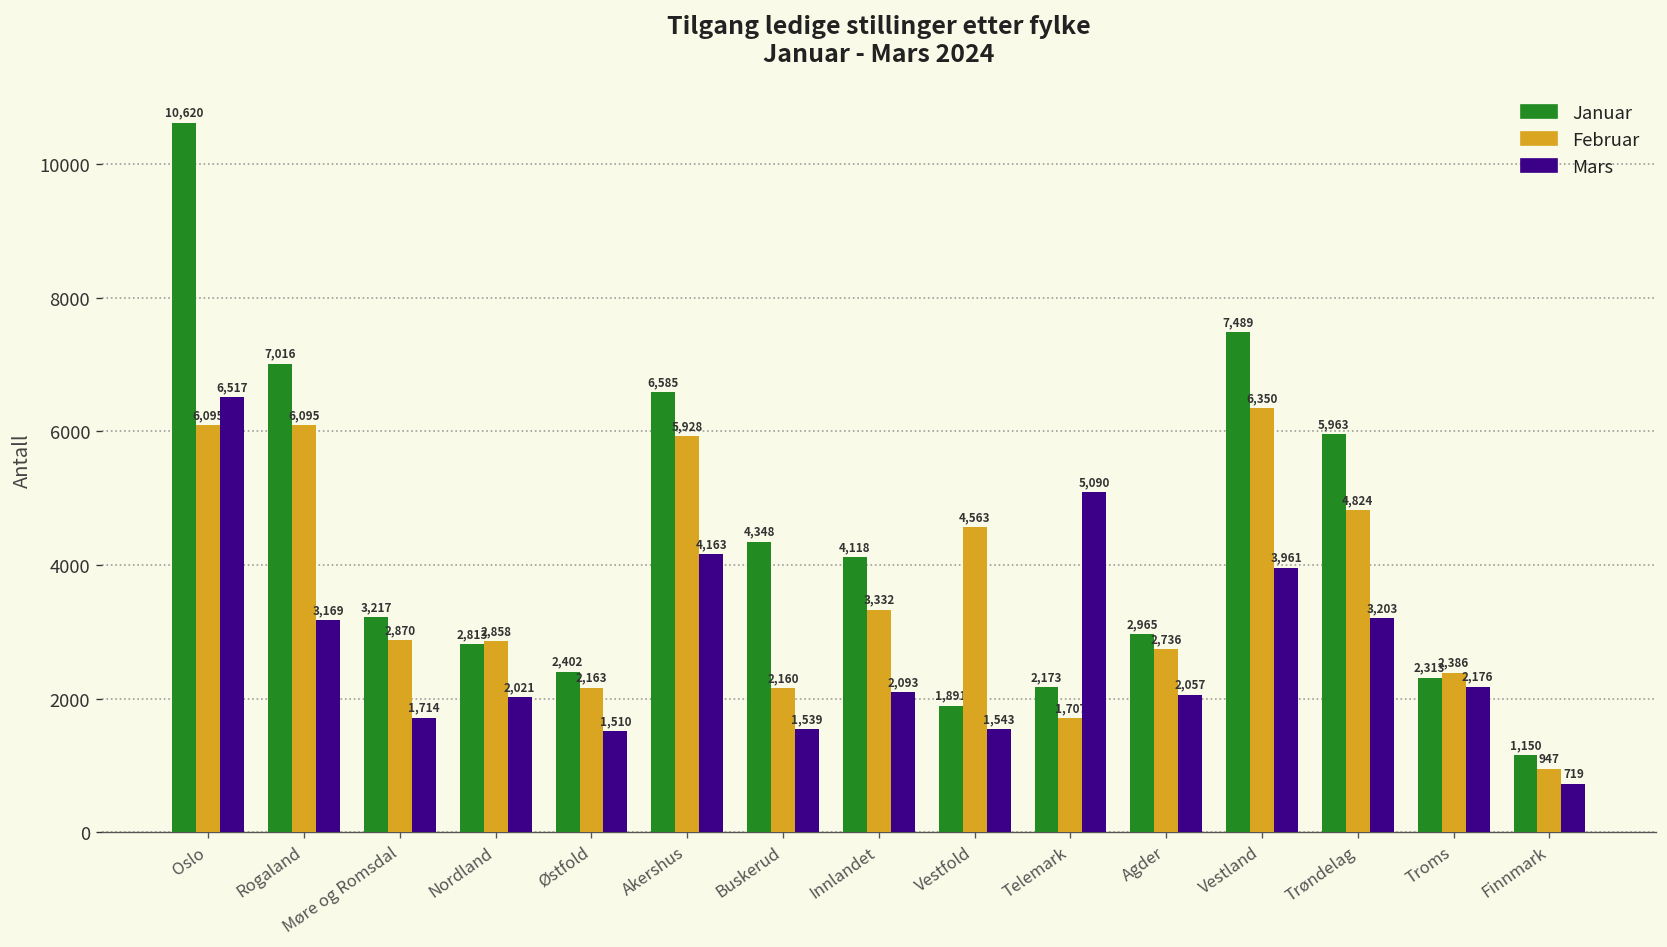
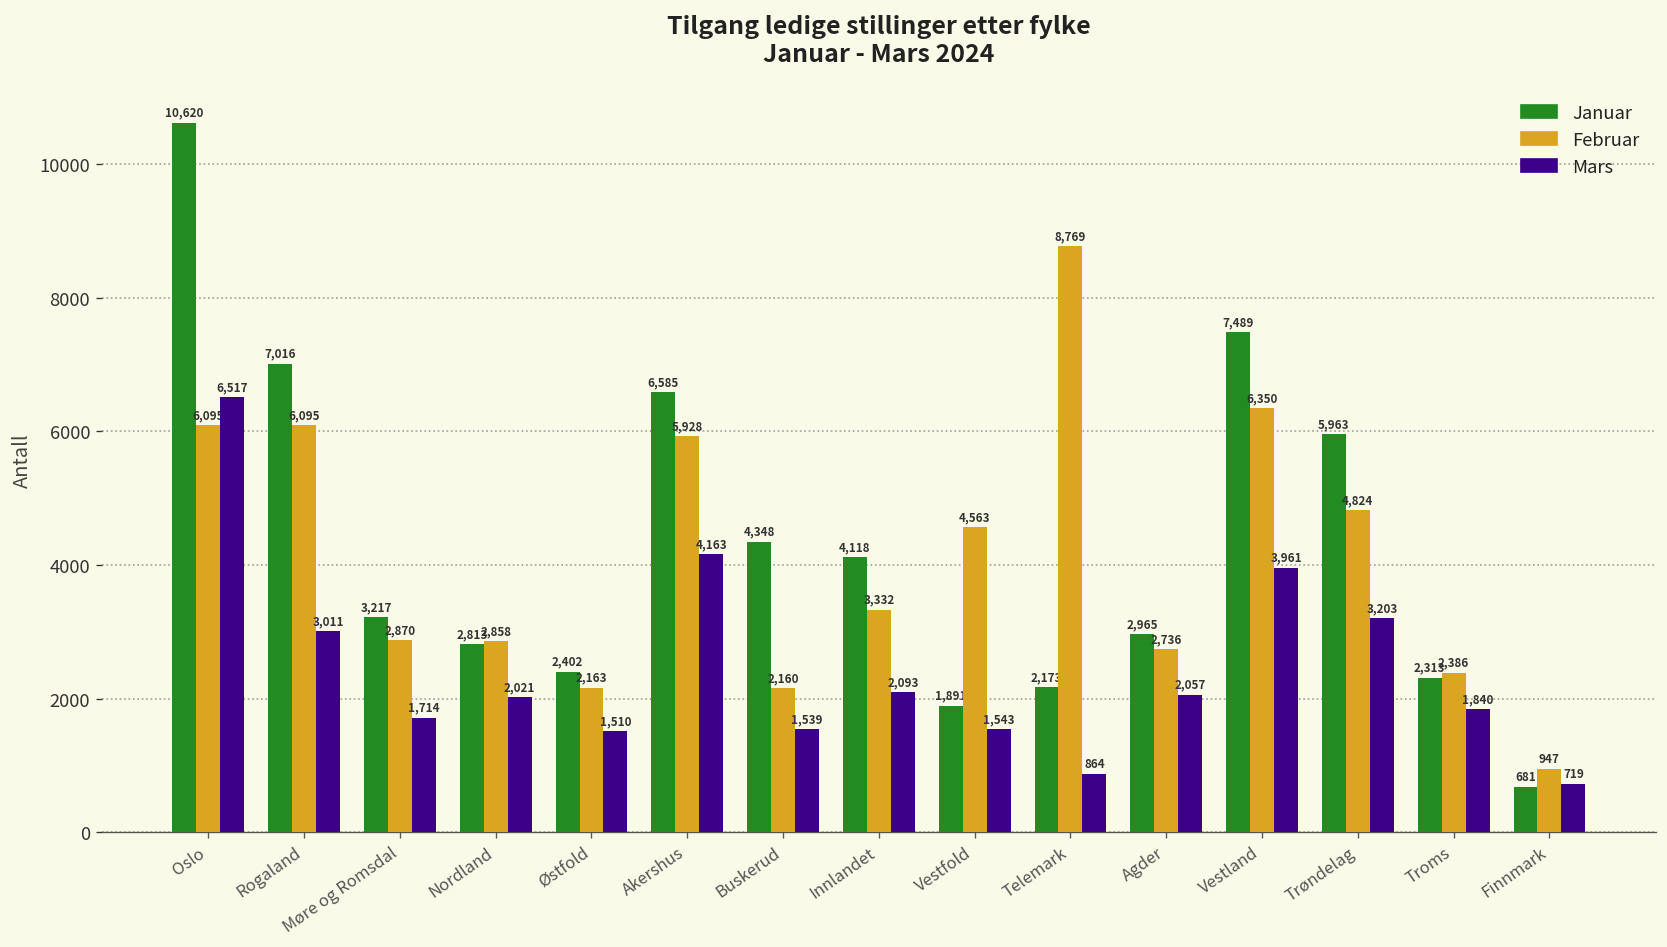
  {
    "Januar": {
      "Oslo": "10,620",
      "Rogaland": "7,016",
      "Møre og Romsdal": "3,217",
      "Østfold": "2,402",
      "Akershus": "6,585",
      "Buskerud": "4,348",
      "Innlandet": "4,118",
      "Vestfold": "1,891",
      "Telemark": "2,173",
      "Agder": "2,965",
      "Vestland": "7,489",
      "Trøndelag": "5,963",
      "Troms": "2,313",
-     "Finnmark": "1,150"
+     "Finnmark": "681"
    },
    "Februar": {
      "Oslo": "6,095",
      "Rogaland": "6,095",
      "Møre og Romsdal": "2,870",
      "Østfold": "2,163",
      "Akershus": "5,928",
      "Buskerud": "2,160",
      "Innlandet": "3,332",
      "Vestfold": "4,563",
-     "Telemark": "1,707",
+     "Telemark": "8,769",
      "Agder": "2,736",
      "Vestland": "6,350",
      "Trøndelag": "4,824",
      "Troms": "2,386",
      "Finnmark": "947"
    },
    "Mars": {
      "Oslo": "6,517",
-     "Rogaland": "3,169",
+     "Rogaland": "3,011",
      "Møre og Romsdal": "1,714",
      "Nordland": "2,021",
      "Østfold": "1,510",
      "Akershus": "4,163",
      "Buskerud": "1,539",
      "Innlandet": "2,093",
      "Vestfold": "1,543",
-     "Telemark": "5,090",
+     "Telemark": "864",
      "Agder": "2,057",
      "Vestland": "3,961",
      "Trøndelag": "3,203",
-     "Troms": "2,176",
+     "Troms": "1,840",
      "Finnmark": "719"
    }
  }
